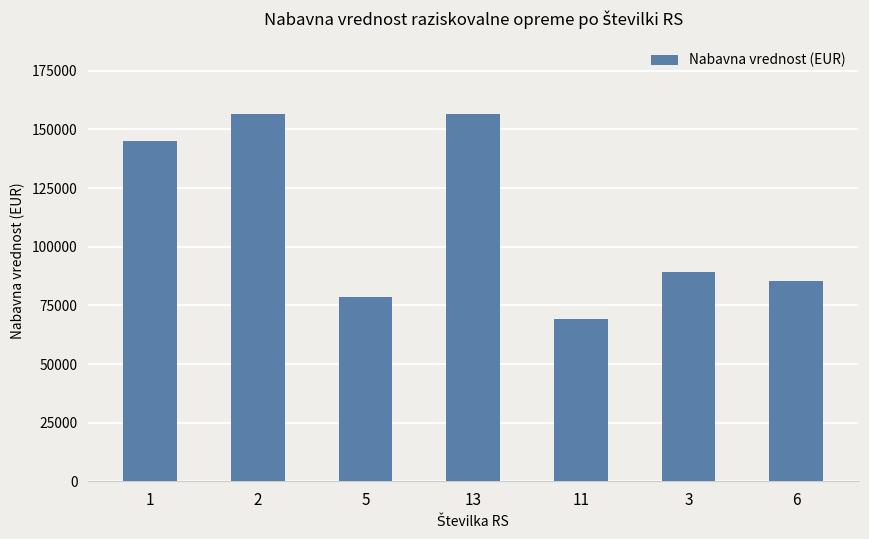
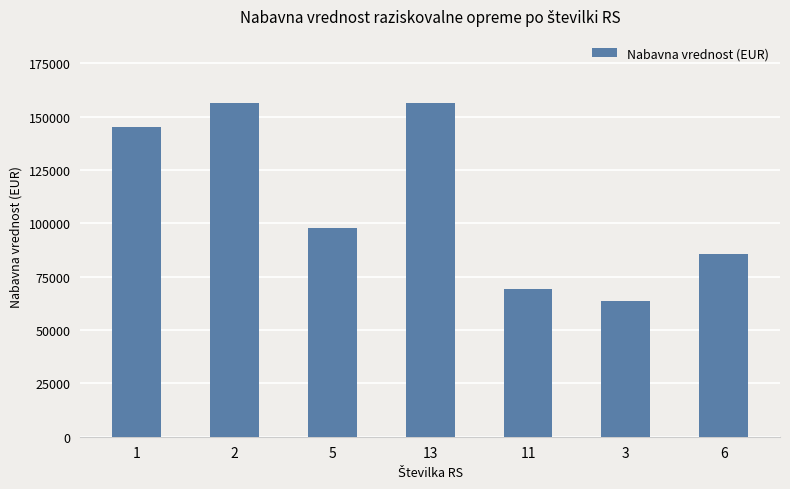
  {
    "1": 145000,
    "2": 156000,
-   "5": 78000,
+   "5": 98000,
    "13": 157000,
    "11": 69000,
-   "3": 89000,
+   "3": 64000,
    "6": 85000
  }
